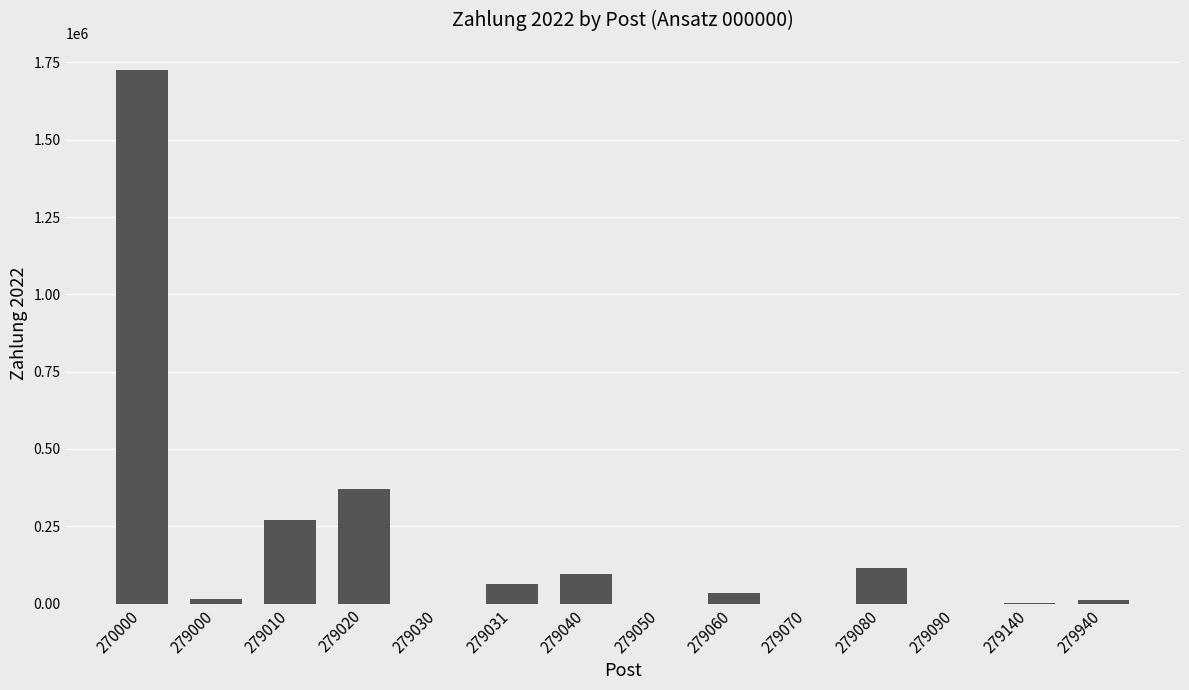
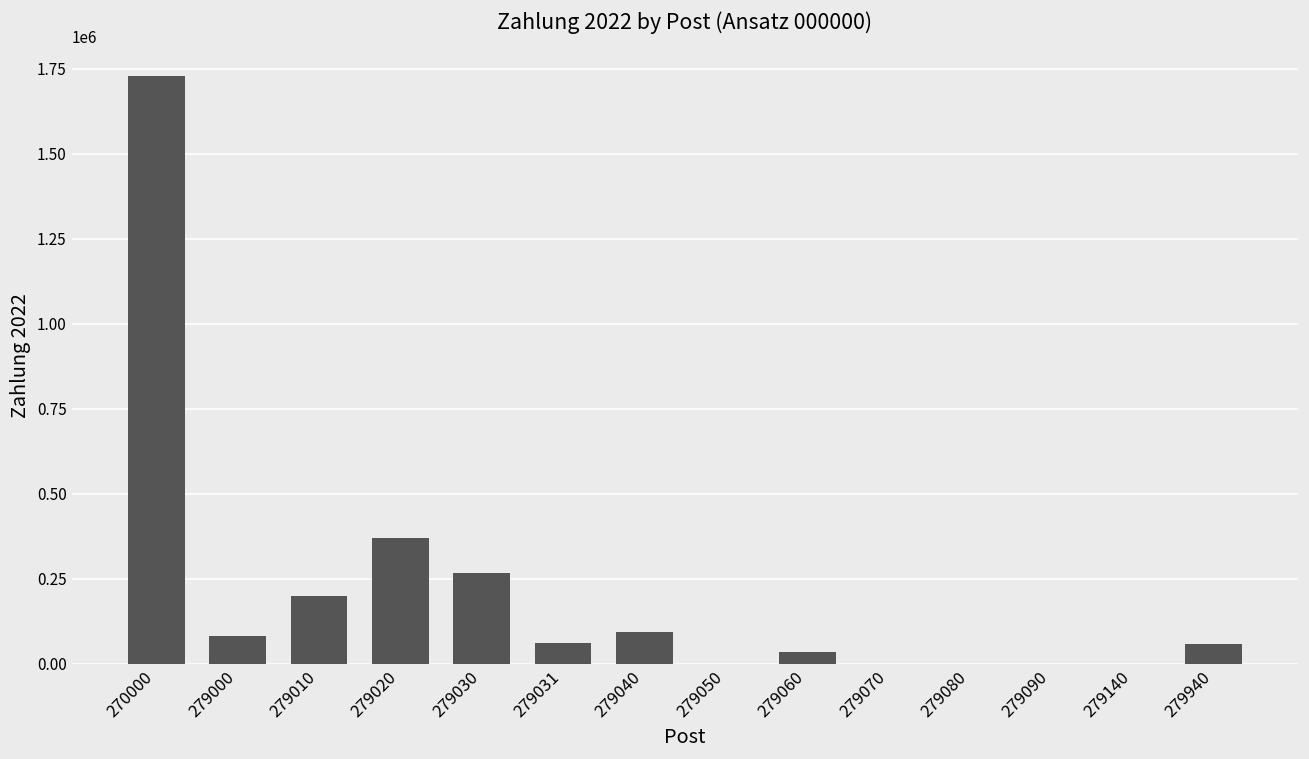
  {
    "270000": 1730000,
-   "279000": 20000,
-   "279010": 270000,
+   "279000": 80000,
+   "279010": 200000,
    "279020": 370000,
-   "279030": 0,
+   "279030": 270000,
    "279031": 60000,
    "279040": 90000,
    "279050": 0,
    "279060": 30000,
    "279070": 0,
-   "279080": 110000,
+   "279080": 0,
    "279090": 0,
-   "279940": 10000
+   "279940": 60000
  }
